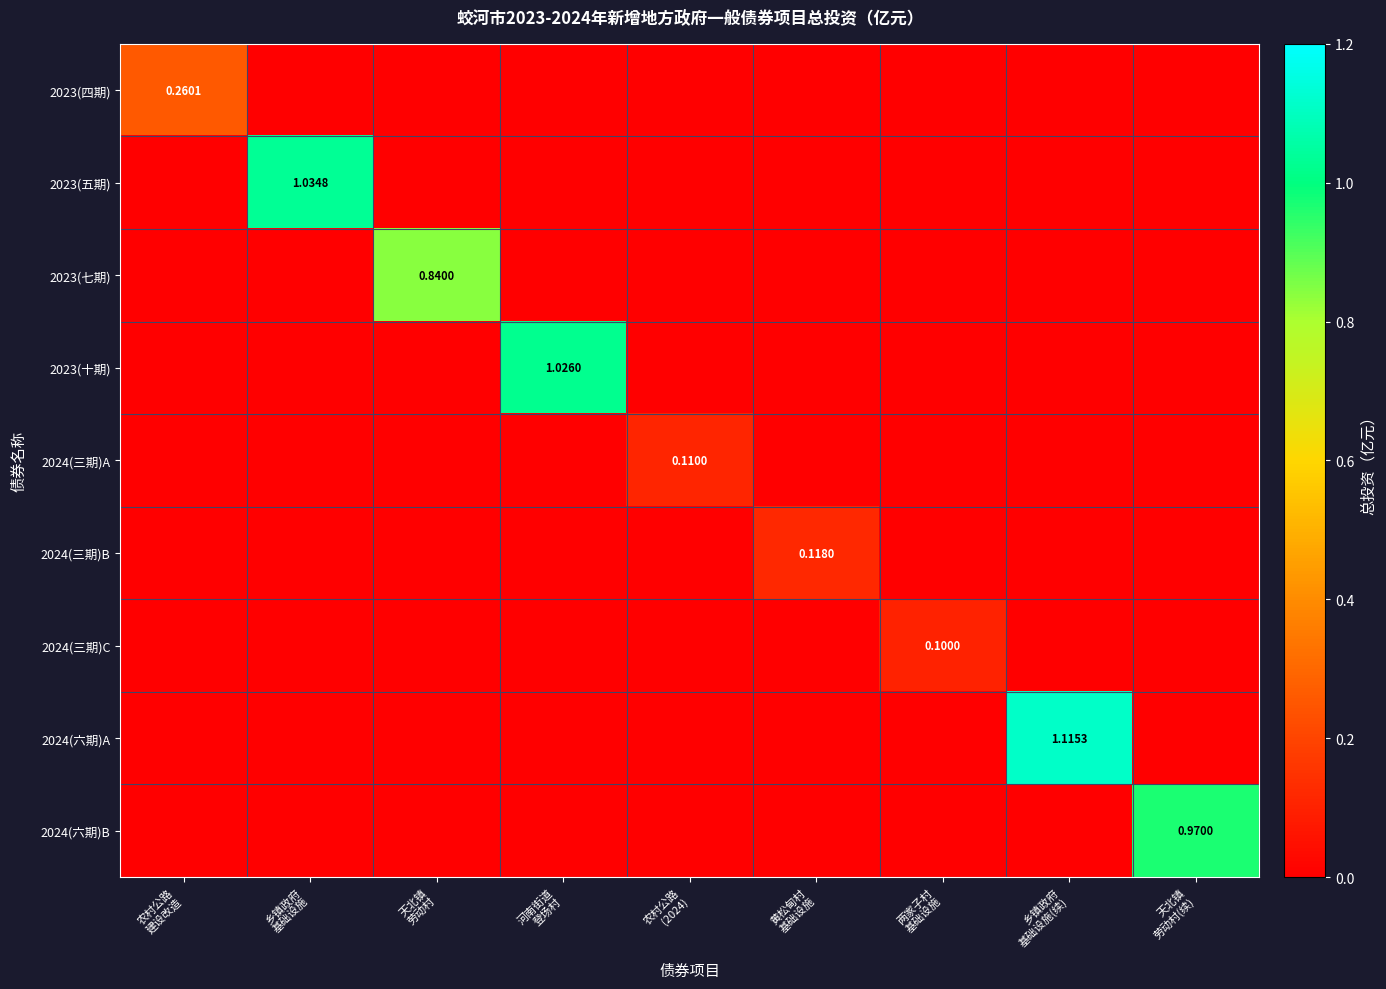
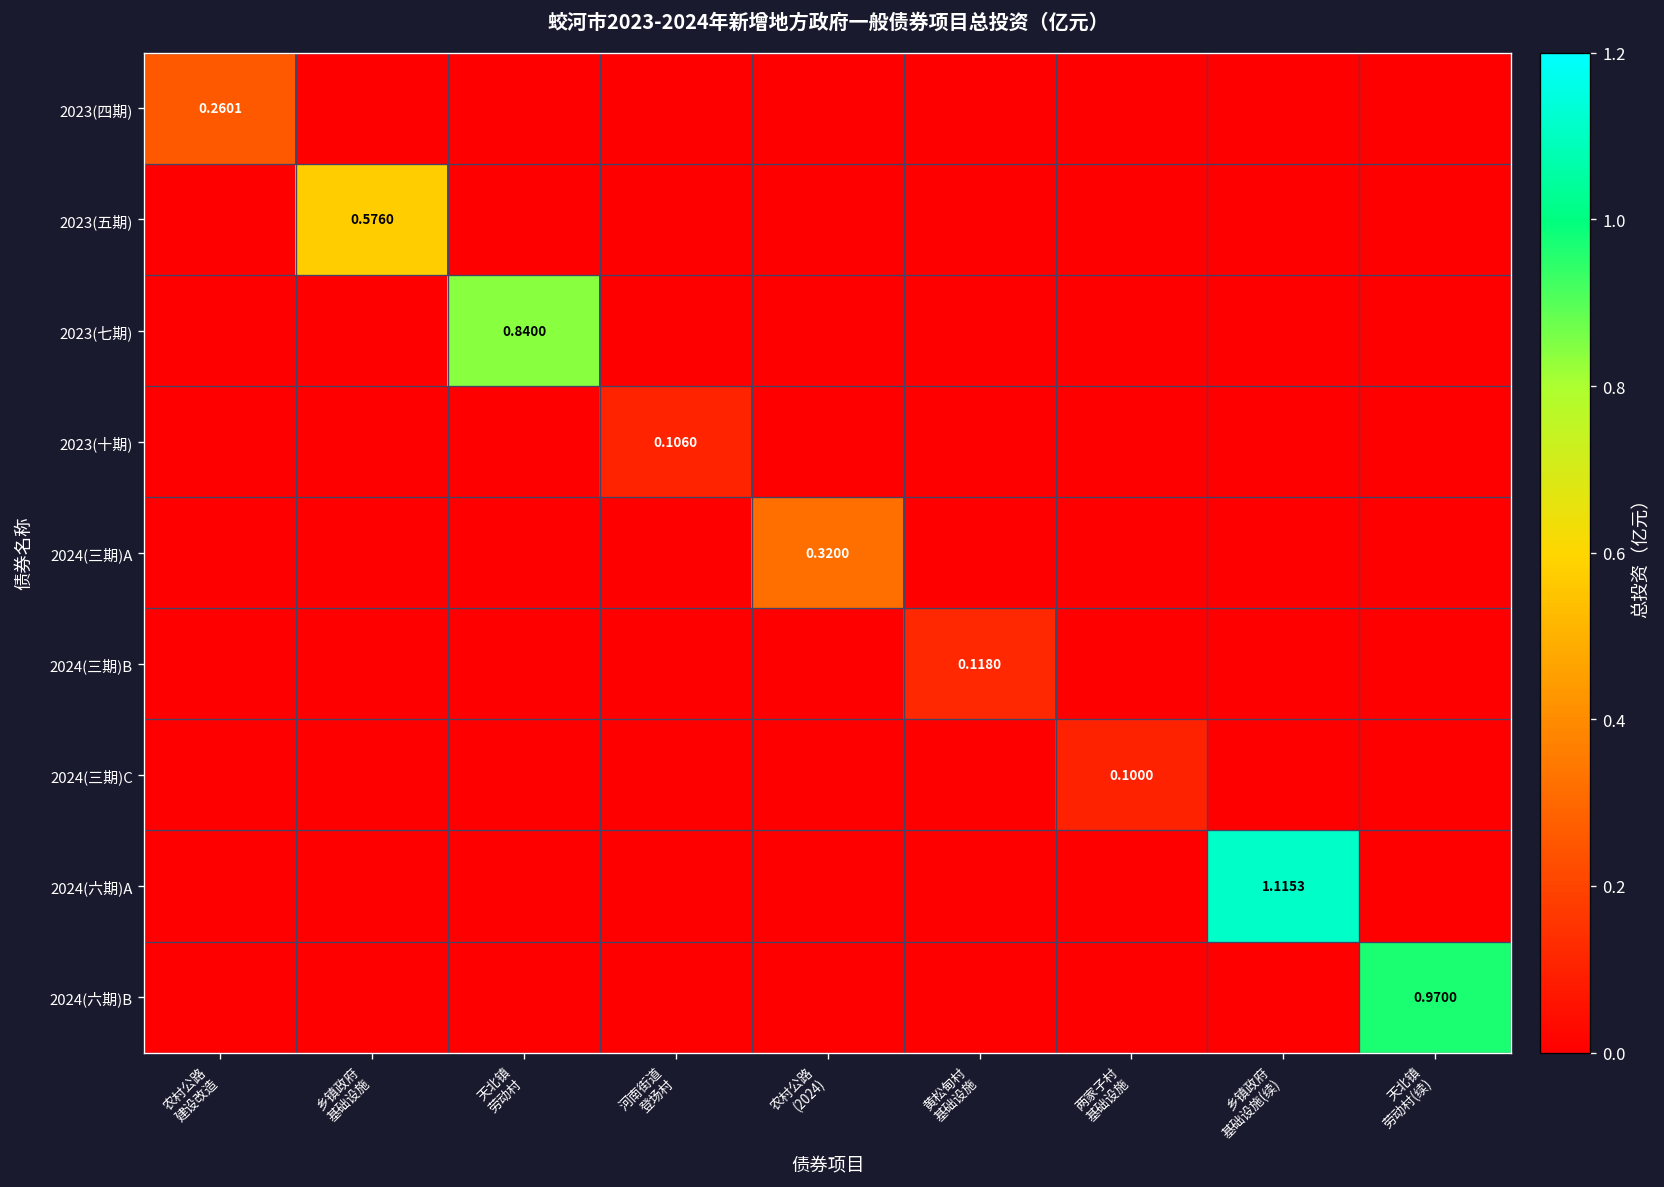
  {
    "2023(四期)": {
      "农村公路 建设改造": 0.2601
    },
    "2023(五期)": {
-     "乡镇政府 基础设施": 1.0348
+     "乡镇政府 基础设施": 0.5760
    },
    "2023(七期)": {
      "天北镇 劳动村": 0.8400
    },
    "2023(十期)": {
-     "河南街道 登场村": 1.0260
+     "河南街道 登场村": 0.1060
    },
    "2024(三期)A": {
-     "农村公路 (2024)": 0.1100
+     "农村公路 (2024)": 0.3200
    },
    "2024(三期)B": {
      "黄松甸村 基础设施": 0.1180
    },
    "2024(三期)C": {
      "两家子村 基础设施": 0.1000
    },
    "2024(六期)A": {
      "乡镇政府 基础设施(续)": 1.1153
    },
    "2024(六期)B": {
      "天北镇 劳动村(续)": 0.9700
    }
  }
